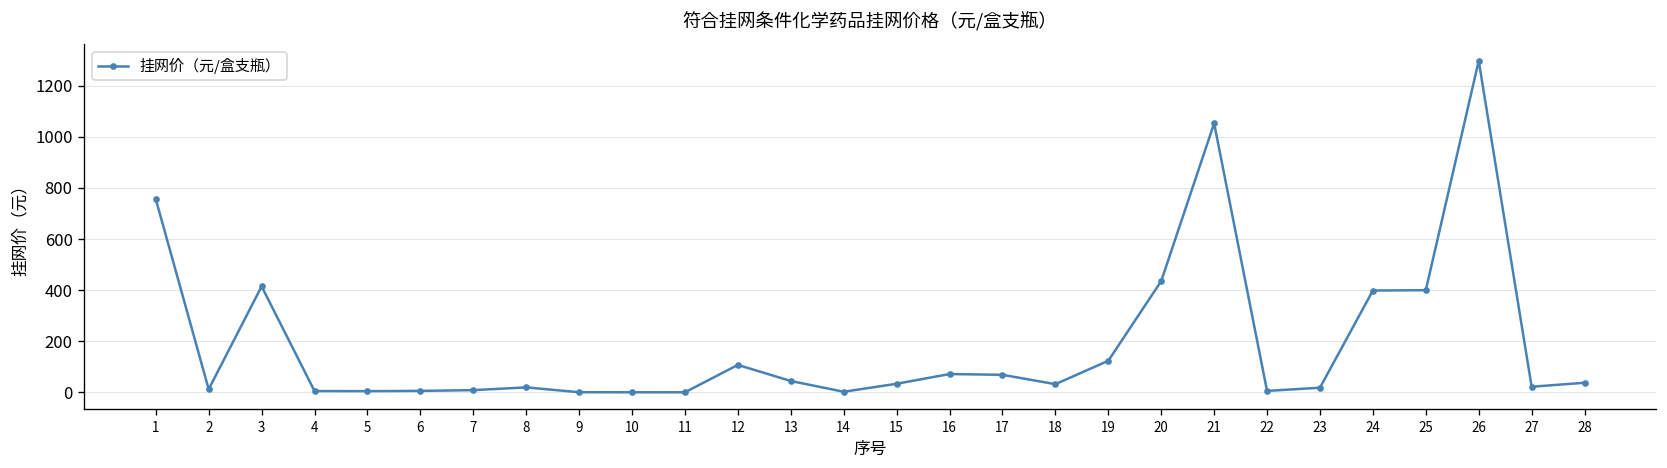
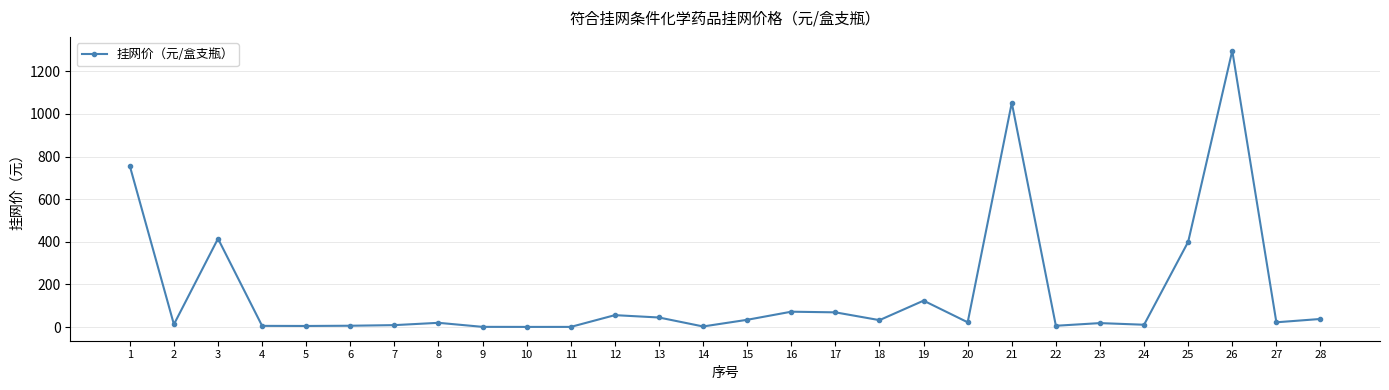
  {
    "1": 760,
    "2": 10,
    "3": 410,
    "4": 10,
    "5": 10,
    "6": 10,
    "7": 10,
    "8": 20,
    "9": 0,
    "10": 0,
    "11": 0,
-   "12": 110,
+   "12": 60,
    "13": 40,
    "14": 0,
    "15": 30,
    "16": 70,
    "17": 70,
    "18": 30,
    "19": 120,
-   "20": 440,
+   "20": 20,
    "21": 1050,
    "22": 10,
    "23": 20,
-   "24": 400,
+   "24": 10,
    "25": 400,
    "26": 1300,
    "27": 20,
    "28": 40
  }
